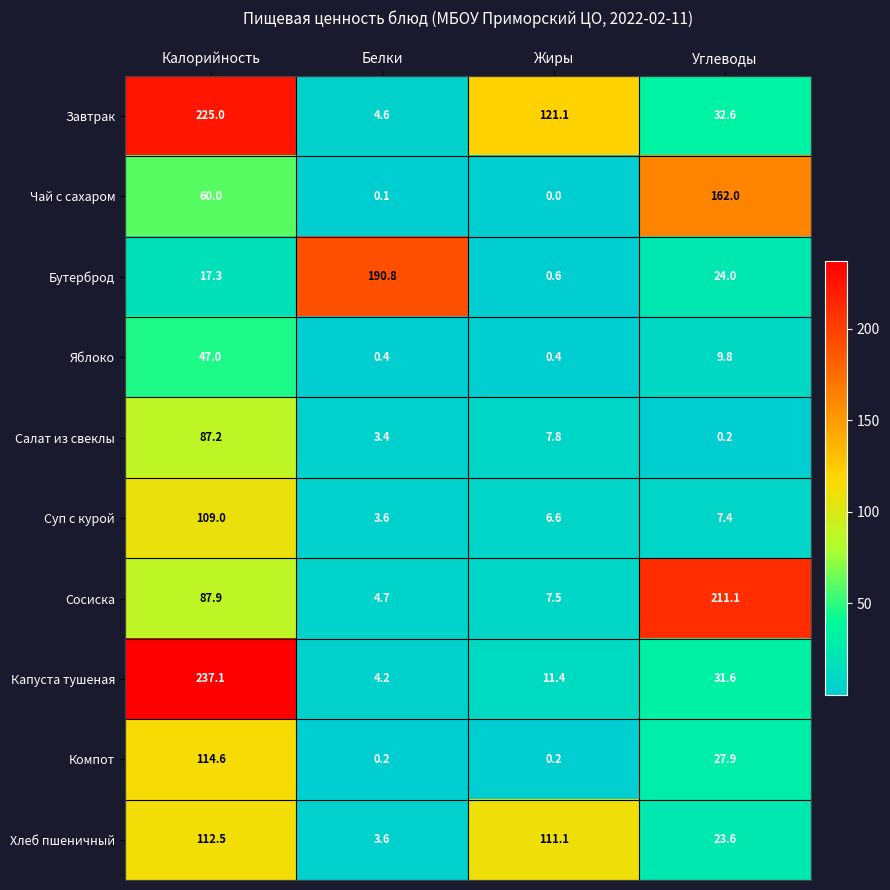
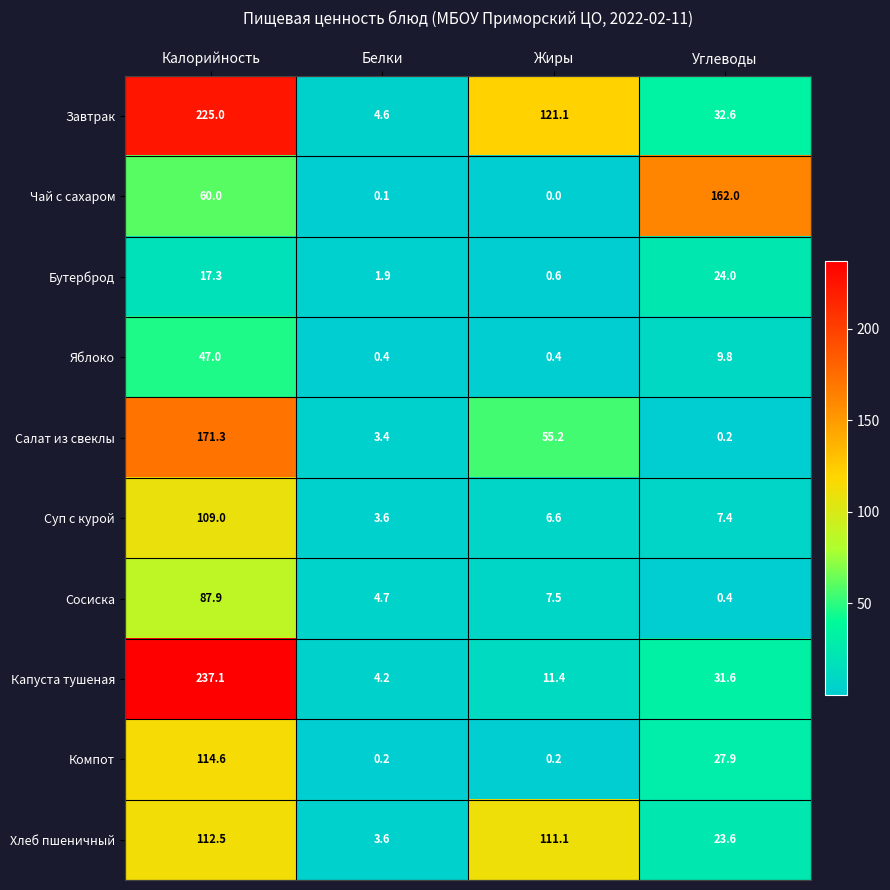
  {
    "Завтрак": {
      "Калорийность": 225.0,
      "Белки": 4.6,
      "Жиры": 121.1,
      "Углеводы": 32.6
    },
    "Чай с сахаром": {
      "Калорийность": 60.0,
      "Белки": 0.1,
      "Жиры": 0.0,
      "Углеводы": 162.0
    },
    "Бутерброд": {
      "Калорийность": 17.3,
-     "Белки": 190.8,
+     "Белки": 1.9,
      "Жиры": 0.6,
      "Углеводы": 24.0
    },
    "Яблоко": {
      "Калорийность": 47.0,
      "Белки": 0.4,
      "Жиры": 0.4,
      "Углеводы": 9.8
    },
    "Салат из свеклы": {
-     "Калорийность": 87.2,
+     "Калорийность": 171.3,
      "Белки": 3.4,
-     "Жиры": 7.8,
+     "Жиры": 55.2,
      "Углеводы": 0.2
    },
    "Суп с курой": {
      "Калорийность": 109.0,
      "Белки": 3.6,
      "Жиры": 6.6,
      "Углеводы": 7.4
    },
    "Сосиска": {
      "Калорийность": 87.9,
      "Белки": 4.7,
      "Жиры": 7.5,
-     "Углеводы": 211.1
+     "Углеводы": 0.4
    },
    "Капуста тушеная": {
      "Калорийность": 237.1,
      "Белки": 4.2,
      "Жиры": 11.4,
      "Углеводы": 31.6
    },
    "Компот": {
      "Калорийность": 114.6,
      "Белки": 0.2,
      "Жиры": 0.2,
      "Углеводы": 27.9
    },
    "Хлеб пшеничный": {
      "Калорийность": 112.5,
      "Белки": 3.6,
      "Жиры": 111.1,
      "Углеводы": 23.6
    }
  }
